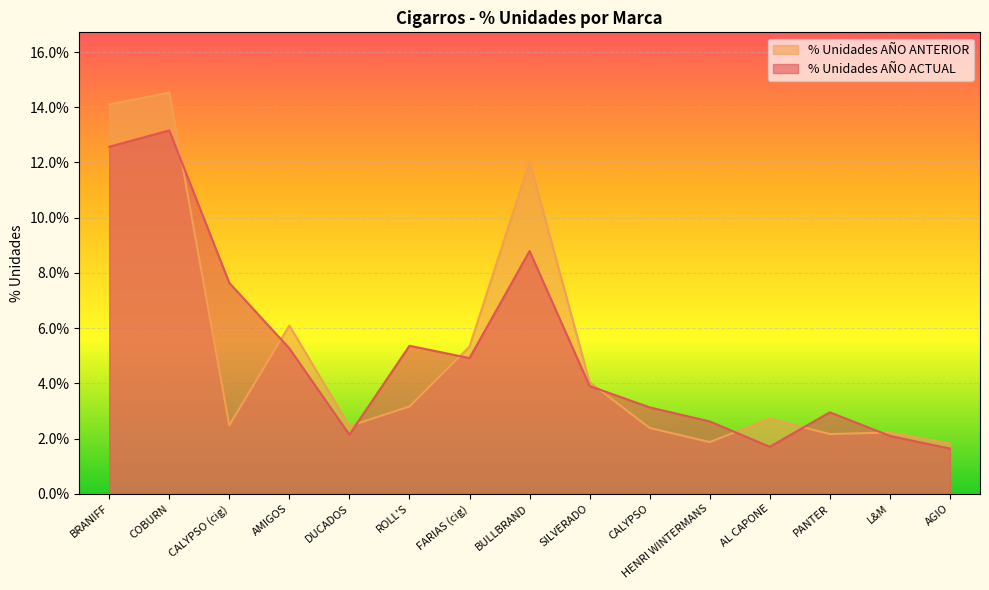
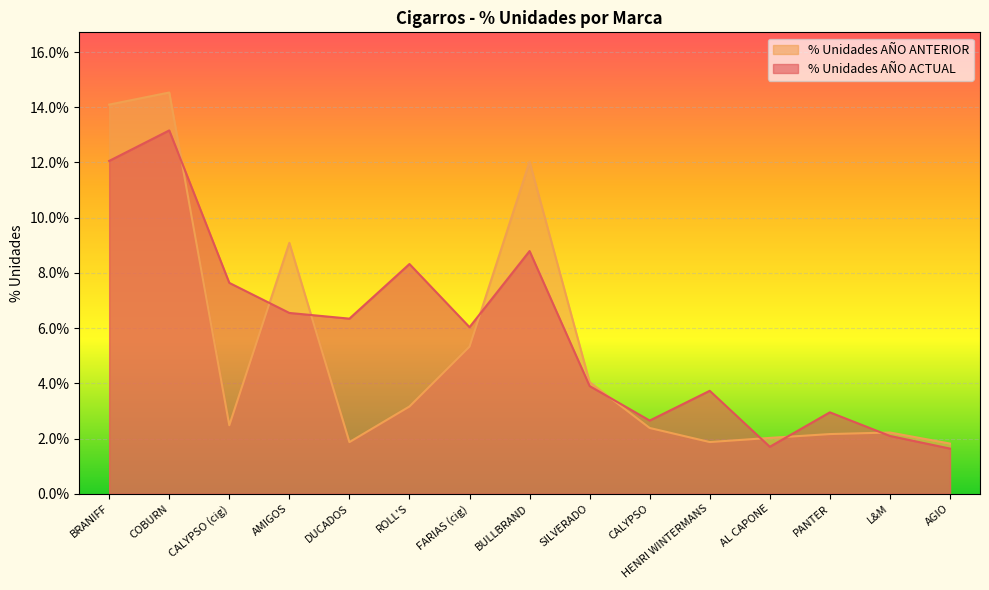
  {
    "% Unidades AÑO ANTERIOR": {
      "BRANIFF": "14.1%",
      "COBURN": "14.5%",
      "CALYPSO (cig)": "2.5%",
-     "AMIGOS": "6.1%",
-     "DUCADOS": "2.5%",
+     "AMIGOS": "9.1%",
+     "DUCADOS": "1.9%",
      "ROLL'S": "3.2%",
      "FARIAS (cig)": "5.3%",
      "BULLBRAND": "12.0%",
      "SILVERADO": "4.0%",
      "CALYPSO": "2.4%",
      "HENRI WINTERMANS": "1.9%",
-     "AL CAPONE": "2.7%",
+     "AL CAPONE": "2.0%",
      "PANTER": "2.2%",
      "L&M": "2.2%",
      "AGIO": "1.8%"
    },
    "% Unidades AÑO ACTUAL": {
-     "BRANIFF": "12.6%",
+     "BRANIFF": "12.1%",
      "COBURN": "13.2%",
      "CALYPSO (cig)": "7.6%",
-     "AMIGOS": "5.3%",
-     "DUCADOS": "2.1%",
-     "ROLL'S": "5.4%",
-     "FARIAS (cig)": "4.9%",
+     "AMIGOS": "6.5%",
+     "DUCADOS": "6.3%",
+     "ROLL'S": "8.3%",
+     "FARIAS (cig)": "6.0%",
      "BULLBRAND": "8.8%",
      "SILVERADO": "3.9%",
-     "CALYPSO": "3.1%",
-     "HENRI WINTERMANS": "2.6%",
+     "CALYPSO": "2.7%",
+     "HENRI WINTERMANS": "3.7%",
      "AL CAPONE": "1.7%",
      "PANTER": "2.9%",
      "L&M": "2.1%",
      "AGIO": "1.6%"
    }
  }
